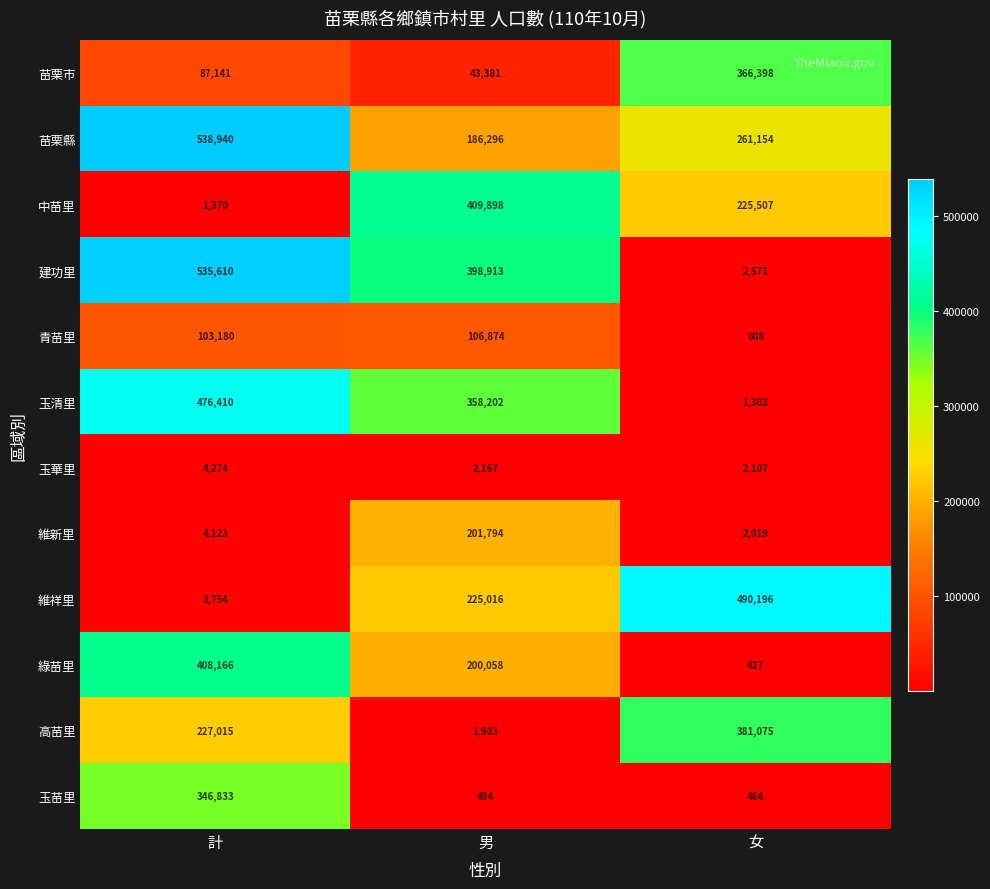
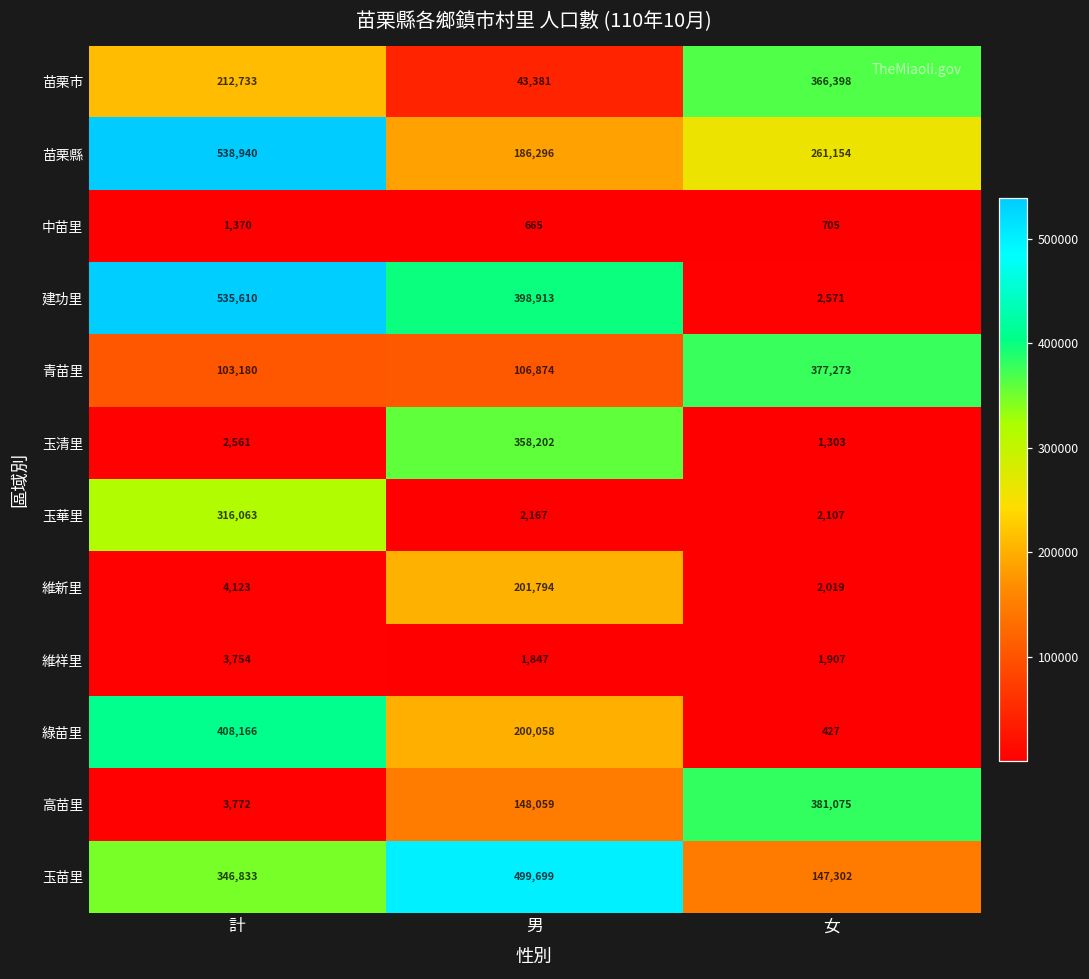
  {
    "苗栗市": {
-     "計": "87,141",
+     "計": "212,733",
      "男": "43,381"
    },
    "苗栗縣": {
      "計": "538,940",
      "男": "186,296",
      "女": "261,154"
    },
    "中苗里": {
      "計": "1,370",
-     "男": "409,898",
-     "女": "225,507"
+     "男": "665",
+     "女": "705"
    },
    "建功里": {
      "計": "535,610",
      "男": "398,913",
      "女": "2,571"
    },
    "青苗里": {
      "計": "103,180",
      "男": "106,874",
-     "女": "608"
+     "女": "377,273"
    },
    "玉清里": {
-     "計": "476,410",
+     "計": "2,561",
      "男": "358,202",
      "女": "1,303"
    },
    "玉華里": {
-     "計": "4,274",
+     "計": "316,063",
      "男": "2,167",
      "女": "2,107"
    },
    "維新里": {
      "計": "4,123",
      "男": "201,794",
      "女": "2,019"
    },
    "維祥里": {
      "計": "3,754",
-     "男": "225,016",
-     "女": "490,196"
+     "男": "1,847",
+     "女": "1,907"
    },
    "綠苗里": {
      "計": "408,166",
      "男": "200,058",
      "女": "427"
    },
    "高苗里": {
-     "計": "227,015",
-     "男": "1,903",
+     "計": "3,772",
+     "男": "148,059",
      "女": "381,075"
    },
    "玉苗里": {
      "計": "346,833",
-     "男": "494",
-     "女": "484"
+     "男": "499,699",
+     "女": "147,302"
    }
  }
